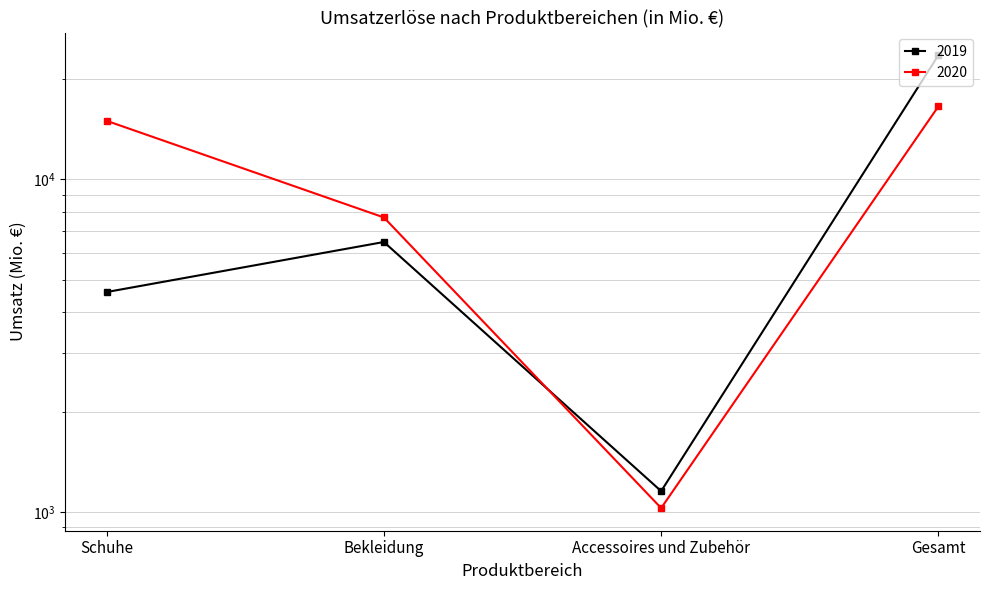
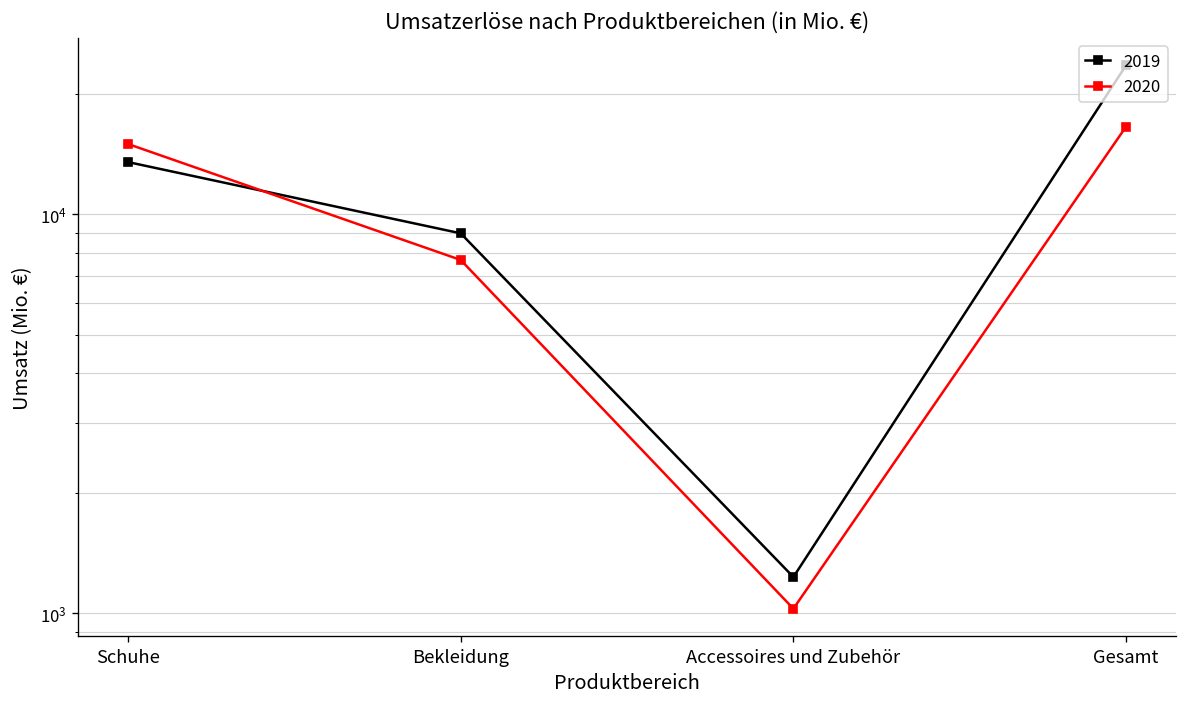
  {
    "2019": {
-     "Schuhe": 4600,
-     "Bekleidung": 6500,
-     "Accessoires und Zubehör": 1160
+     "Schuhe": 13500,
+     "Bekleidung": 9000,
+     "Accessoires und Zubehör": 1230
    },
    "2020": {
      "Schuhe": 15000,
      "Bekleidung": 7700,
      "Accessoires und Zubehör": 1030,
      "Gesamt": 17000
    }
  }
